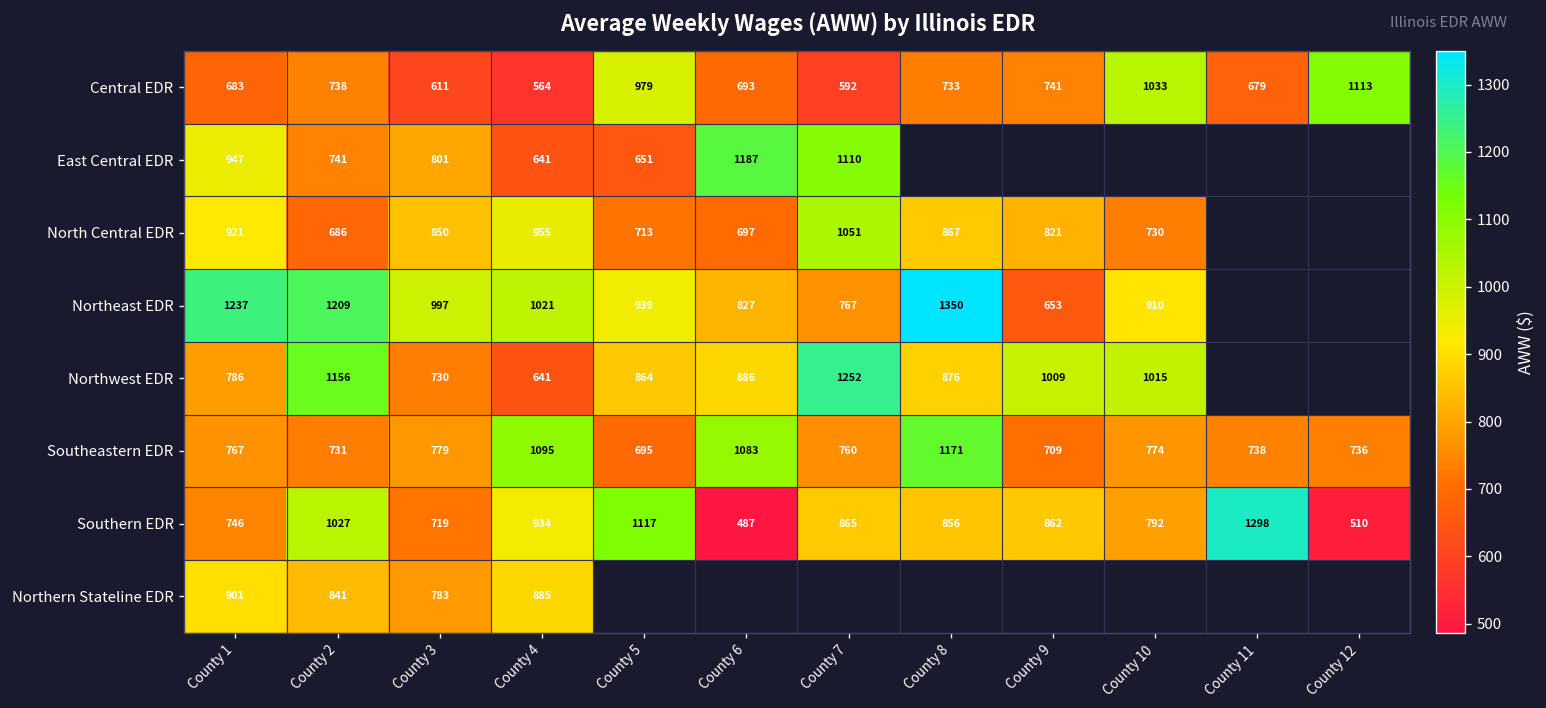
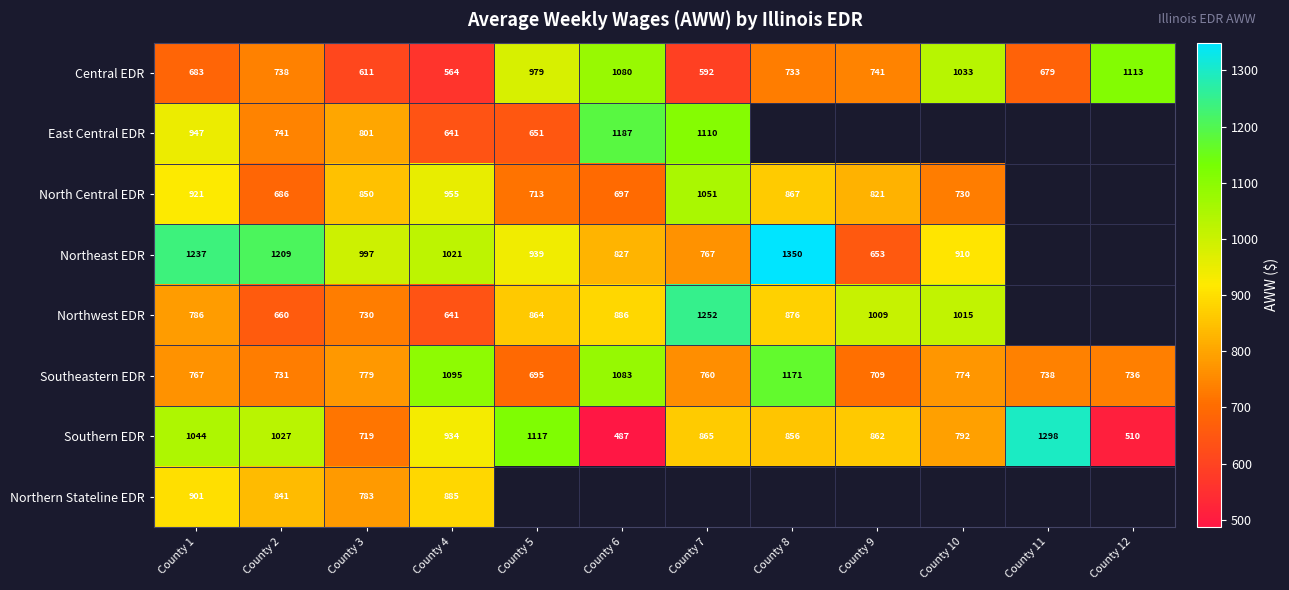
  {
    "Central EDR": {
      "County 1": 683,
      "County 2": 738,
      "County 3": 611,
      "County 4": 564,
      "County 5": 979,
-     "County 6": 693,
+     "County 6": 1080,
      "County 7": 592,
      "County 8": 733,
      "County 9": 741,
      "County 10": 1033,
      "County 11": 679,
      "County 12": 1113
    },
    "East Central EDR": {
      "County 1": 947,
      "County 2": 741,
      "County 3": 801,
      "County 4": 641,
      "County 5": 651,
      "County 6": 1187,
      "County 7": 1110
    },
    "North Central EDR": {
      "County 1": 921,
      "County 2": 686,
      "County 3": 850,
      "County 4": 955,
      "County 5": 713,
      "County 6": 697,
      "County 7": 1051,
      "County 8": 867,
      "County 9": 821,
      "County 10": 730
    },
    "Northeast EDR": {
      "County 1": 1237,
      "County 2": 1209,
      "County 3": 997,
      "County 4": 1021,
      "County 5": 939,
      "County 6": 827,
      "County 7": 767,
      "County 8": 1350,
      "County 9": 653,
      "County 10": 910
    },
    "Northwest EDR": {
      "County 1": 786,
-     "County 2": 1156,
+     "County 2": 660,
      "County 3": 730,
      "County 4": 641,
      "County 5": 864,
      "County 6": 886,
      "County 7": 1252,
      "County 8": 876,
      "County 9": 1009,
      "County 10": 1015
    },
    "Southeastern EDR": {
      "County 1": 767,
      "County 2": 731,
      "County 3": 779,
      "County 4": 1095,
      "County 5": 695,
      "County 6": 1083,
      "County 7": 760,
      "County 8": 1171,
      "County 9": 709,
      "County 10": 774,
      "County 11": 738,
      "County 12": 736
    },
    "Southern EDR": {
-     "County 1": 746,
+     "County 1": 1044,
      "County 2": 1027,
      "County 3": 719,
      "County 4": 934,
      "County 5": 1117,
      "County 6": 487,
      "County 7": 865,
      "County 8": 856,
      "County 9": 862,
      "County 10": 792,
      "County 11": 1298,
      "County 12": 510
    },
    "Northern Stateline EDR": {
      "County 1": 901,
      "County 2": 841,
      "County 3": 783,
      "County 4": 885
    }
  }
